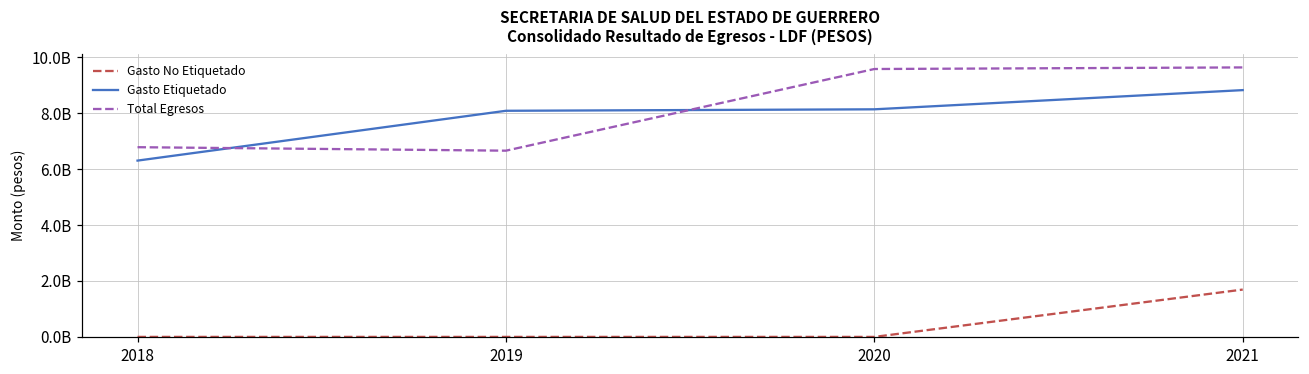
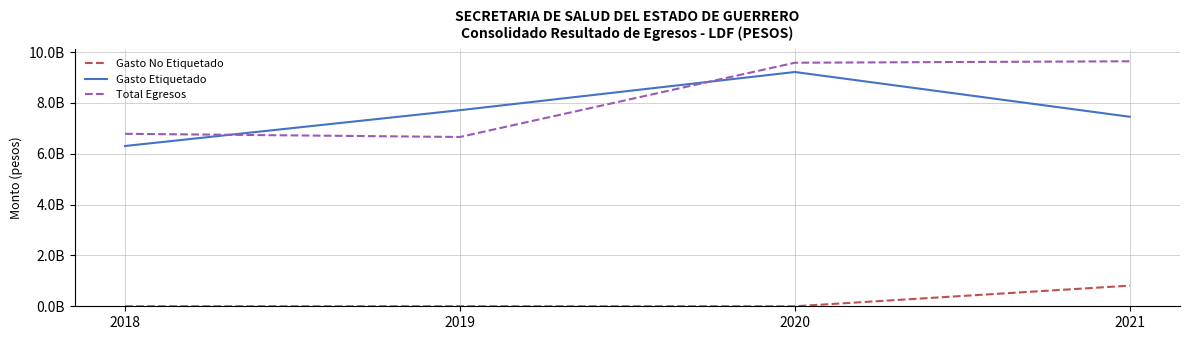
  {
    "Gasto No Etiquetado": {
      "2018": 0,
      "2019": 0,
      "2020": 0,
-     "2021": 1700000000
+     "2021": 800000000
    },
    "Gasto Etiquetado": {
      "2018": 6300000000,
-     "2019": 8100000000,
-     "2020": 8100000000,
-     "2021": 8800000000
+     "2019": 7700000000,
+     "2020": 9200000000,
+     "2021": 7500000000
    },
    "Total Egresos": {
      "2018": 6800000000,
      "2019": 6700000000,
      "2020": 9600000000,
      "2021": 9600000000
    }
  }
